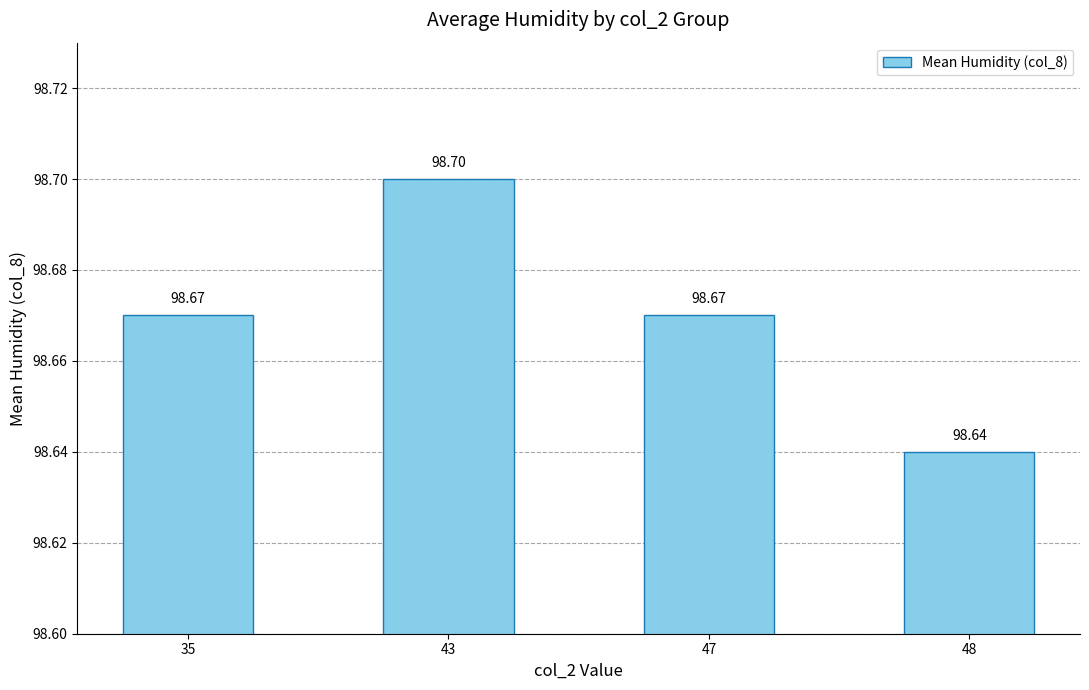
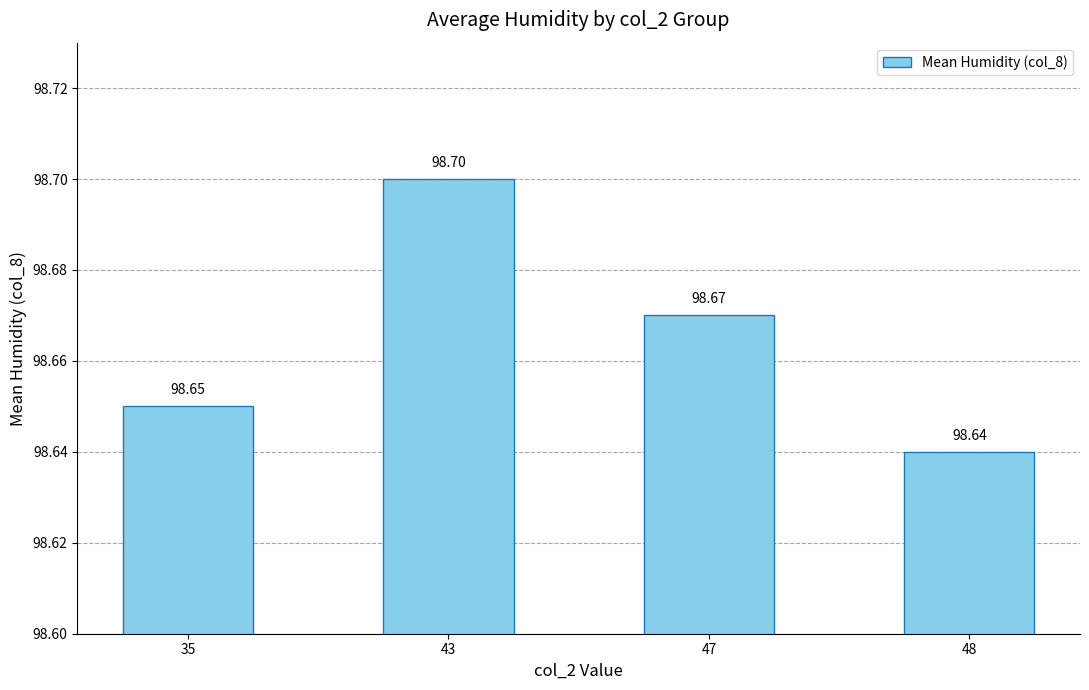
  {
-   "35": 98.67,
+   "35": 98.65,
    "43": 98.70,
    "47": 98.67,
    "48": 98.64
  }
